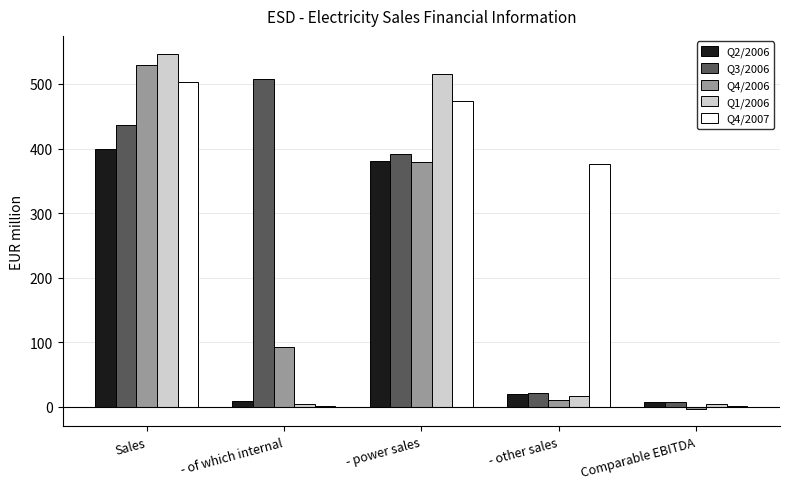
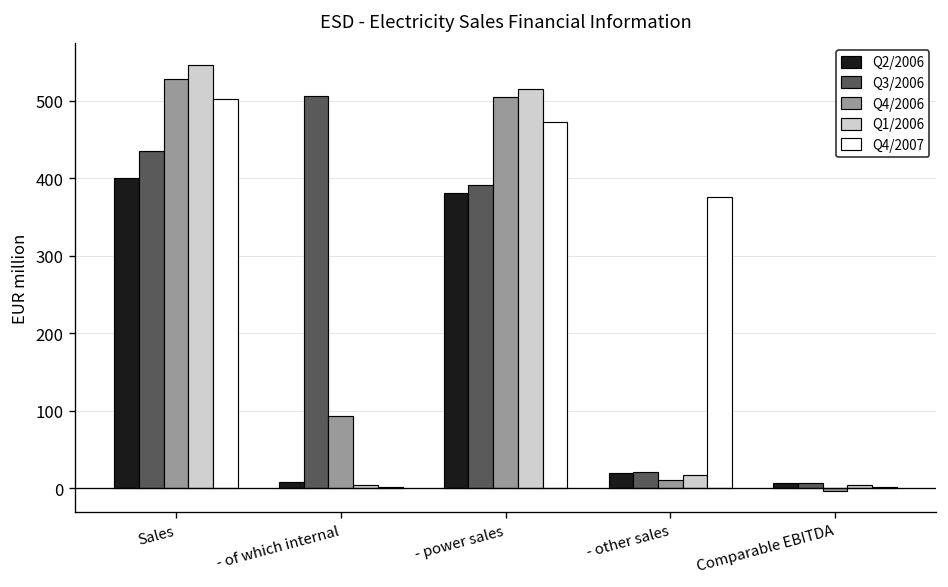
  {
    "Q2/2006": {
      "Sales": 400,
      "- of which internal": 10,
      "- power sales": 380,
      "- other sales": 20,
      "Comparable EBITDA": 10
    },
    "Q3/2006": {
      "Sales": 440,
      "- of which internal": 510,
      "- power sales": 390,
      "- other sales": 20,
      "Comparable EBITDA": 10
    },
    "Q4/2006": {
      "Sales": 530,
      "- of which internal": 90,
-     "- power sales": 380,
+     "- power sales": 510,
      "- other sales": 10
    },
    "Q1/2006": {
      "Sales": 550,
      "- of which internal": 0,
      "- power sales": 520,
      "- other sales": 20,
      "Comparable EBITDA": 0
    },
    "Q4/2007": {
      "Sales": 500,
      "- power sales": 470,
      "- other sales": 380
    }
  }
